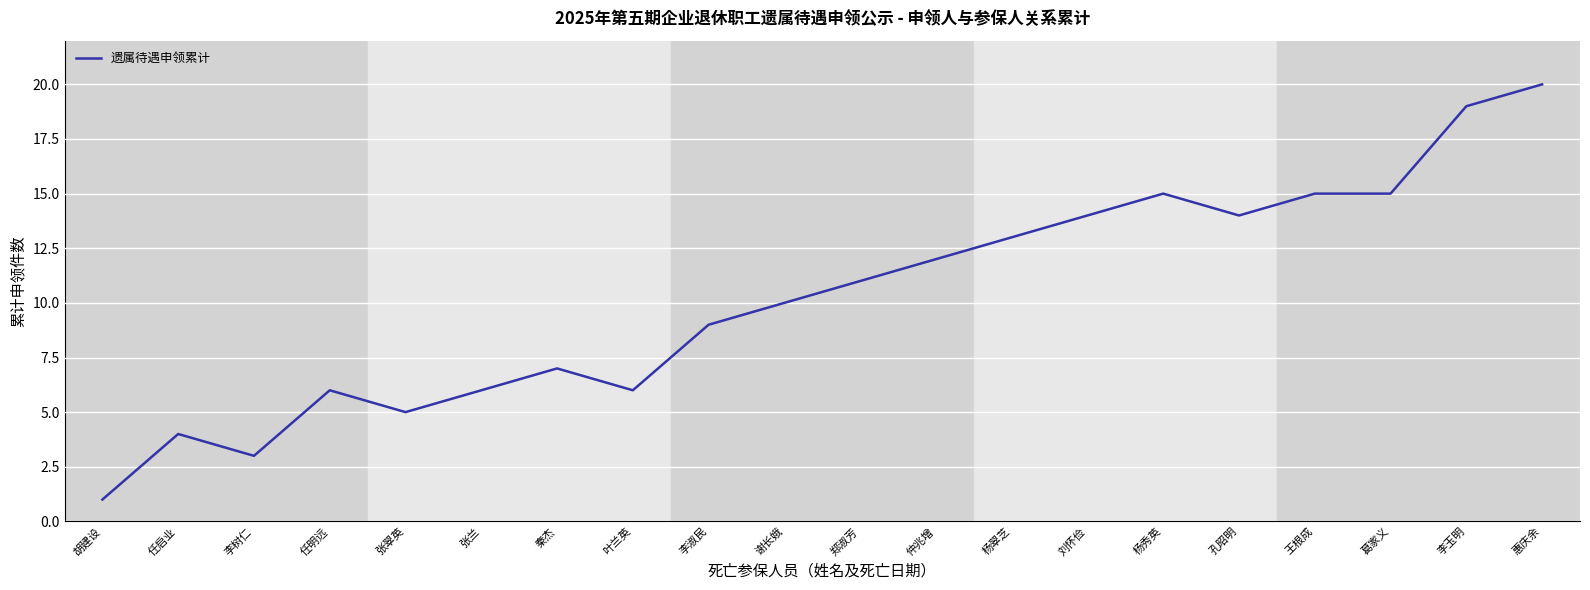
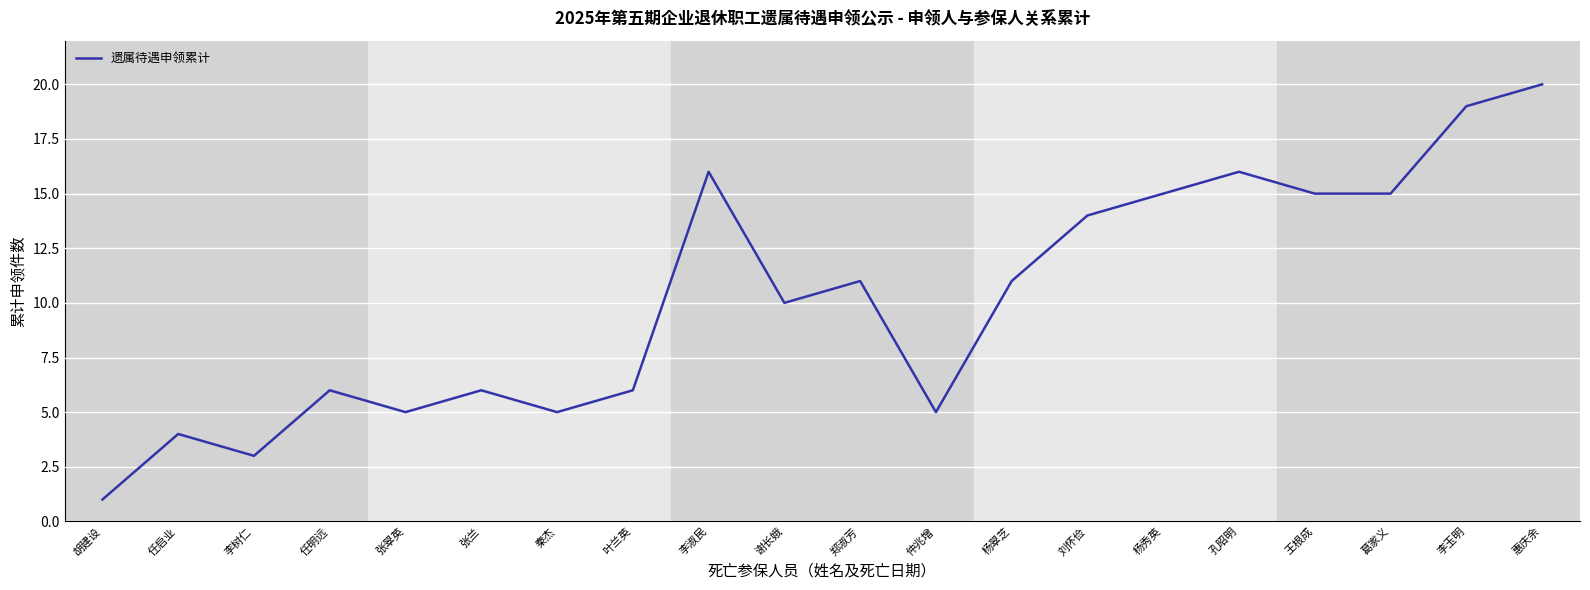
  {
    "胡建设": 1,
    "任启业": 4,
    "李树仁": 3,
    "任明远": 6,
    "张翠英": 5,
    "张兰": 6,
-   "秦杰": 7,
+   "秦杰": 5,
    "叶兰英": 6,
-   "李淑民": 9,
+   "李淑民": 16,
    "谢长娥": 10,
    "郑淑芳": 11,
-   "仲兆增": 12,
-   "杨翠芝": 13,
+   "仲兆增": 5,
+   "杨翠芝": 11,
    "刘怀俭": 14,
    "杨秀英": 15,
-   "孔昭明": 14,
+   "孔昭明": 16,
    "王根成": 15,
    "葛家义": 15,
    "李玉明": 19,
    "惠庆余": 20
  }
